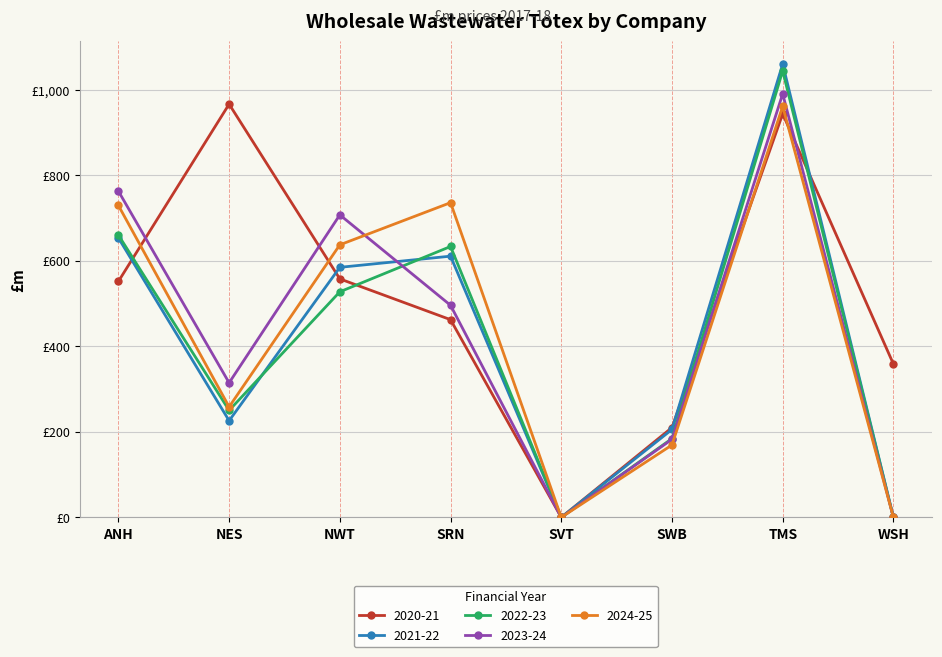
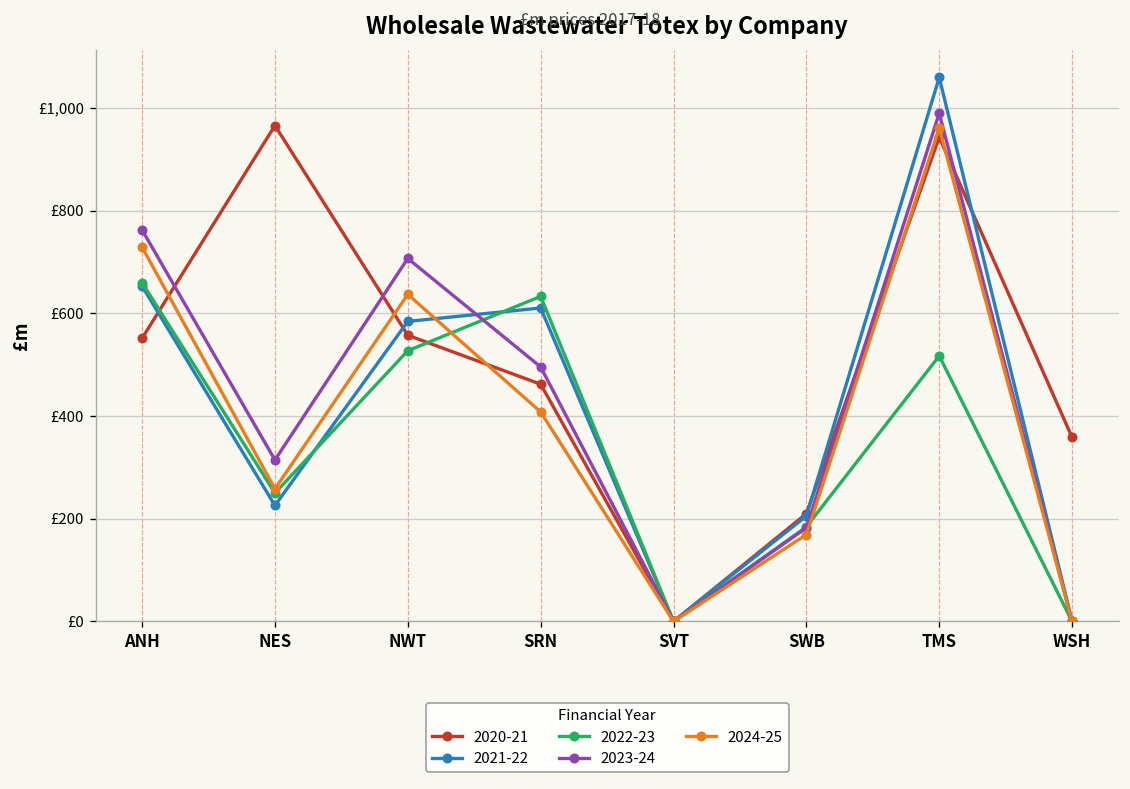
  {
    "2020-21": {
      "ANH": "£550",
      "NES": "£970",
      "NWT": "£560",
      "SRN": "£460",
      "TMS": "£940",
      "WSH": "£360"
    },
    "2021-22": {
      "ANH": "£650",
      "NES": "£230",
      "NWT": "£580",
      "SRN": "£610",
      "TMS": "£1,060"
    },
    "2022-23": {
      "ANH": "£660",
      "NES": "£250",
      "NWT": "£530",
      "SRN": "£630",
-     "TMS": "£1,040"
+     "TMS": "£520"
    },
    "2023-24": {
      "ANH": "£760",
      "NES": "£310",
      "NWT": "£710",
      "SRN": "£500",
      "TMS": "£990"
    },
    "2024-25": {
      "ANH": "£730",
      "NES": "£260",
      "NWT": "£640",
-     "SRN": "£740",
+     "SRN": "£410",
      "SWB": "£170",
      "TMS": "£960"
    }
  }
